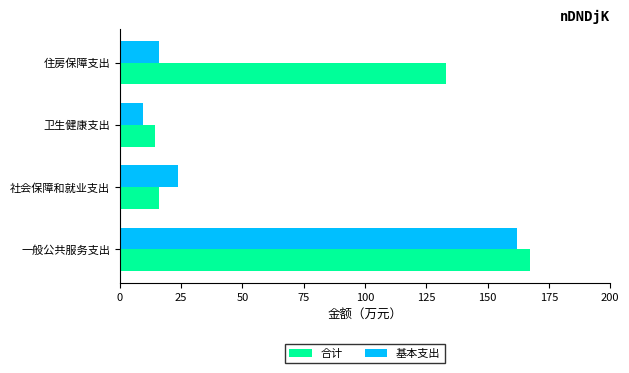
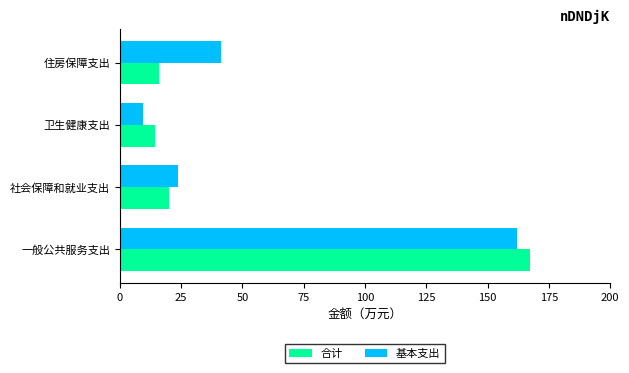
  {
    "合计": {
-     "住房保障支出": 133,
+     "住房保障支出": 16,
      "卫生健康支出": 14,
-     "社会保障和就业支出": 16,
+     "社会保障和就业支出": 20,
      "一般公共服务支出": 167
    },
    "基本支出": {
-     "住房保障支出": 16,
+     "住房保障支出": 41,
      "卫生健康支出": 9,
      "社会保障和就业支出": 24,
      "一般公共服务支出": 162
    }
  }
